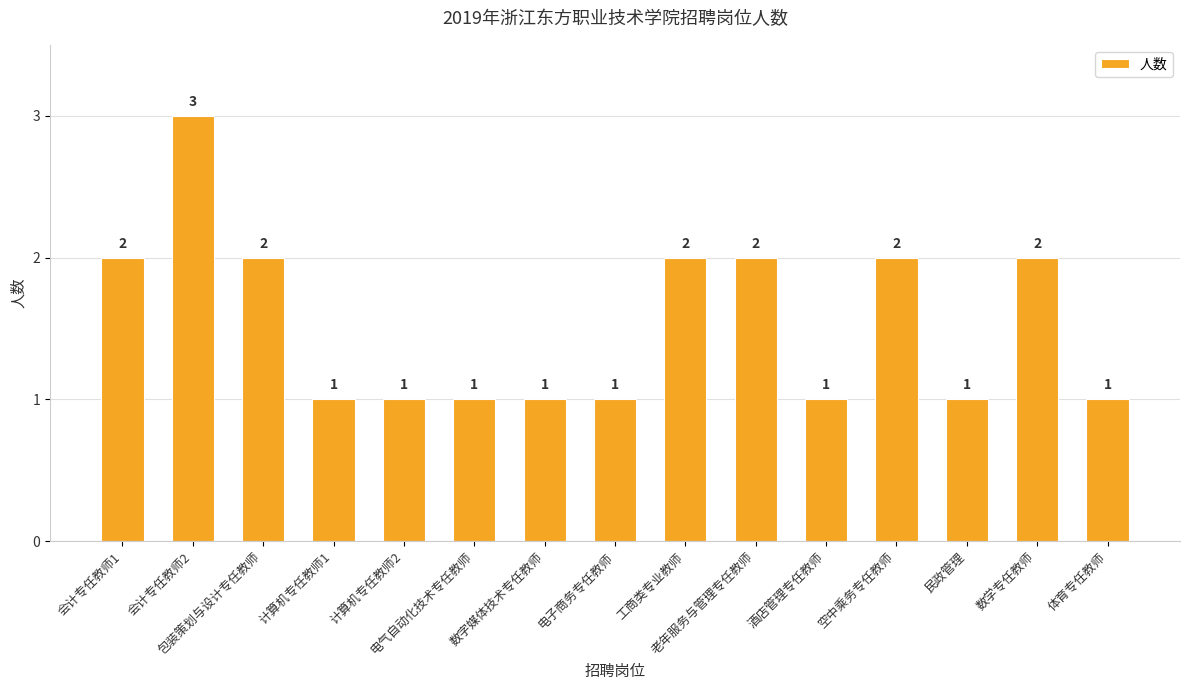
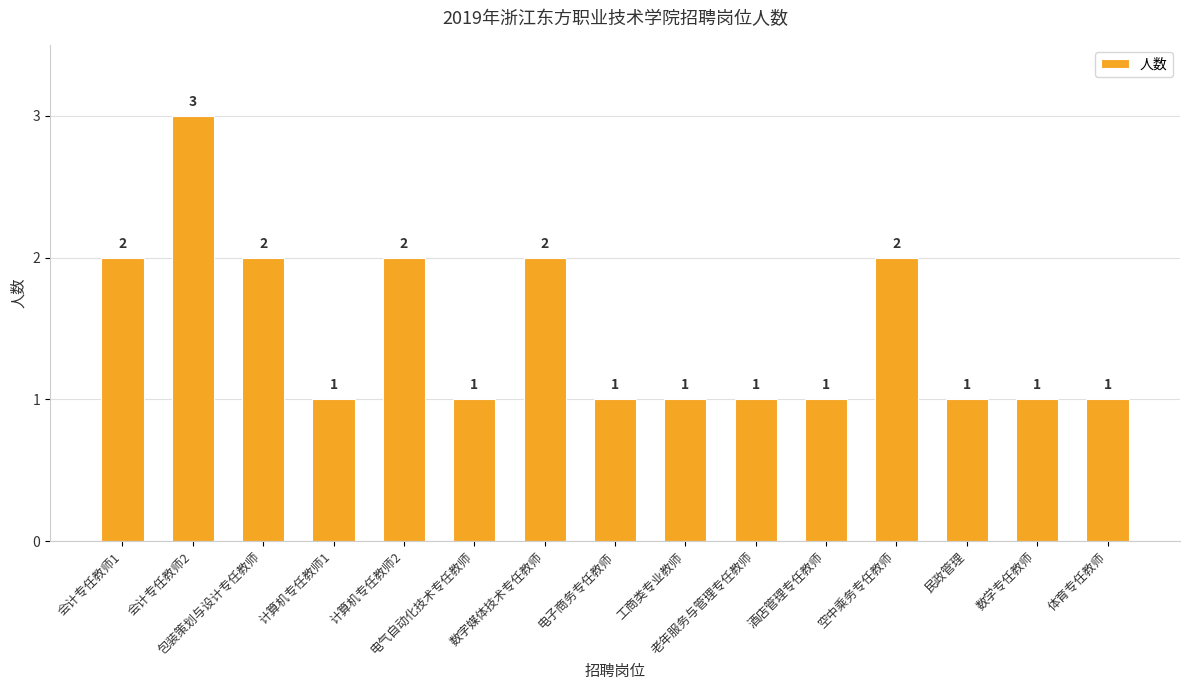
  {
    "会计专任教师1": 2,
    "会计专任教师2": 3,
    "包装策划与设计专任教师": 2,
    "计算机专任教师1": 1,
-   "计算机专任教师2": 1,
+   "计算机专任教师2": 2,
    "电气自动化技术专任教师": 1,
-   "数字媒体技术专任教师": 1,
+   "数字媒体技术专任教师": 2,
    "电子商务专任教师": 1,
-   "工商类专业教师": 2,
-   "老年服务与管理专任教师": 2,
+   "工商类专业教师": 1,
+   "老年服务与管理专任教师": 1,
    "酒店管理专任教师": 1,
    "空中乘务专任教师": 2,
    "民政管理": 1,
-   "数学专任教师": 2,
+   "数学专任教师": 1,
    "体育专任教师": 1
  }
